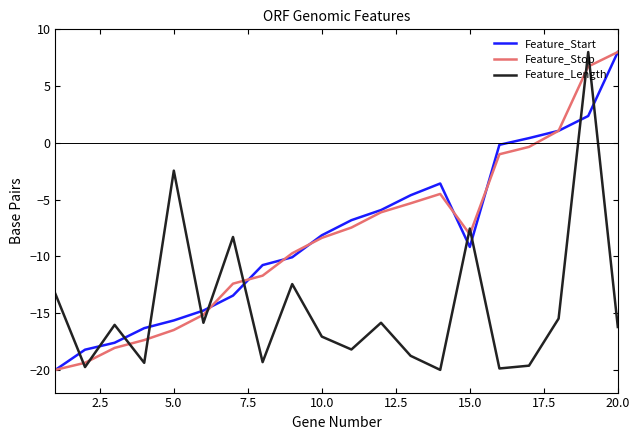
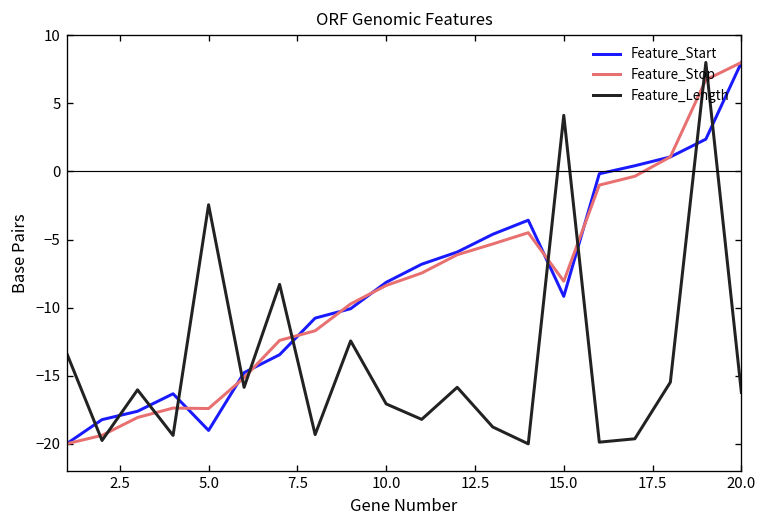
  {
    "Feature_Start": {
-     "5.0": -15.6,
+     "5.0": -19.0,
      "10.0": -8.1,
      "15.0": -9.2
    },
    "Feature_Stop": {
-     "5.0": -16.5,
+     "5.0": -17.4,
      "10.0": -8.4,
      "15.0": -8.1
    },
    "Feature_Length": {
      "5.0": -2.4,
      "10.0": -17.1,
-     "15.0": -7.5,
+     "15.0": 4.1,
      "20.0": -16.2
    }
  }
